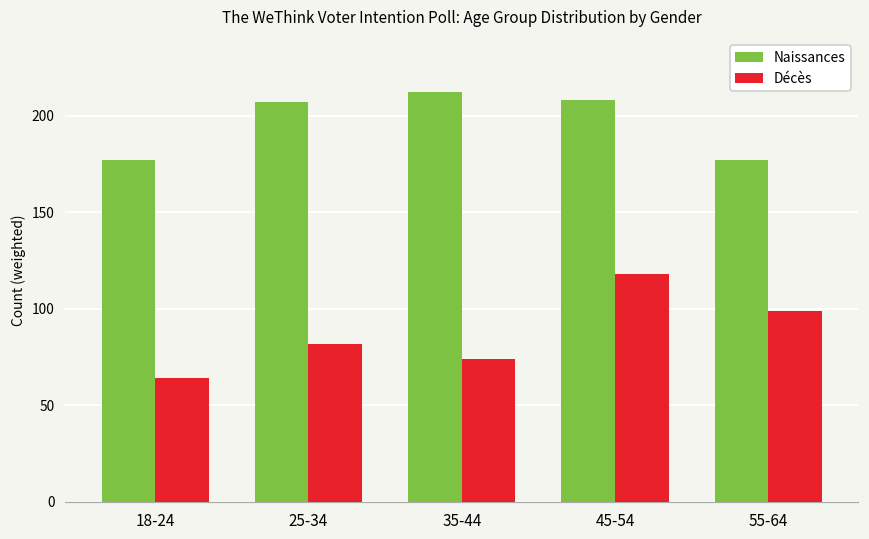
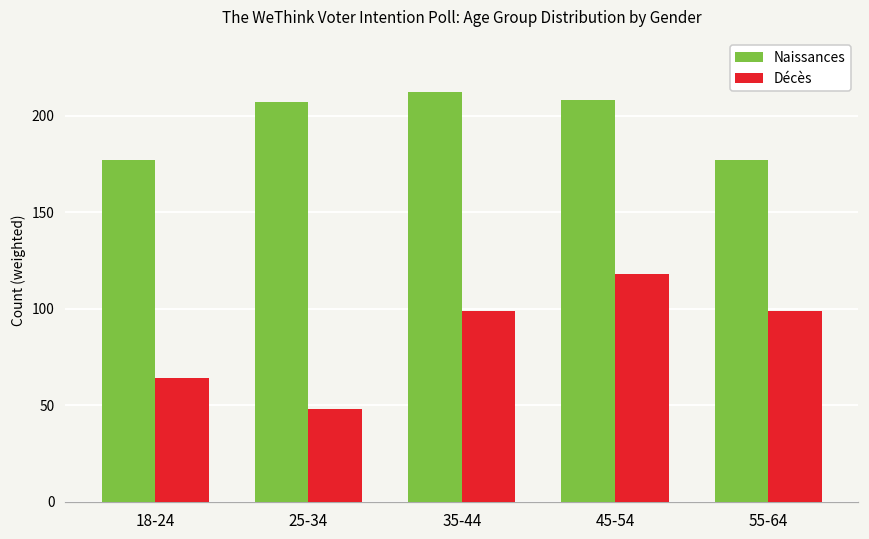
  {
    "Naissances": {
      "18-24": 177,
      "25-34": 207,
      "35-44": 212,
      "45-54": 208,
      "55-64": 177
    },
    "Décès": {
      "18-24": 64,
-     "25-34": 82,
-     "35-44": 74,
+     "25-34": 48,
+     "35-44": 99,
      "45-54": 118,
      "55-64": 99
    }
  }
